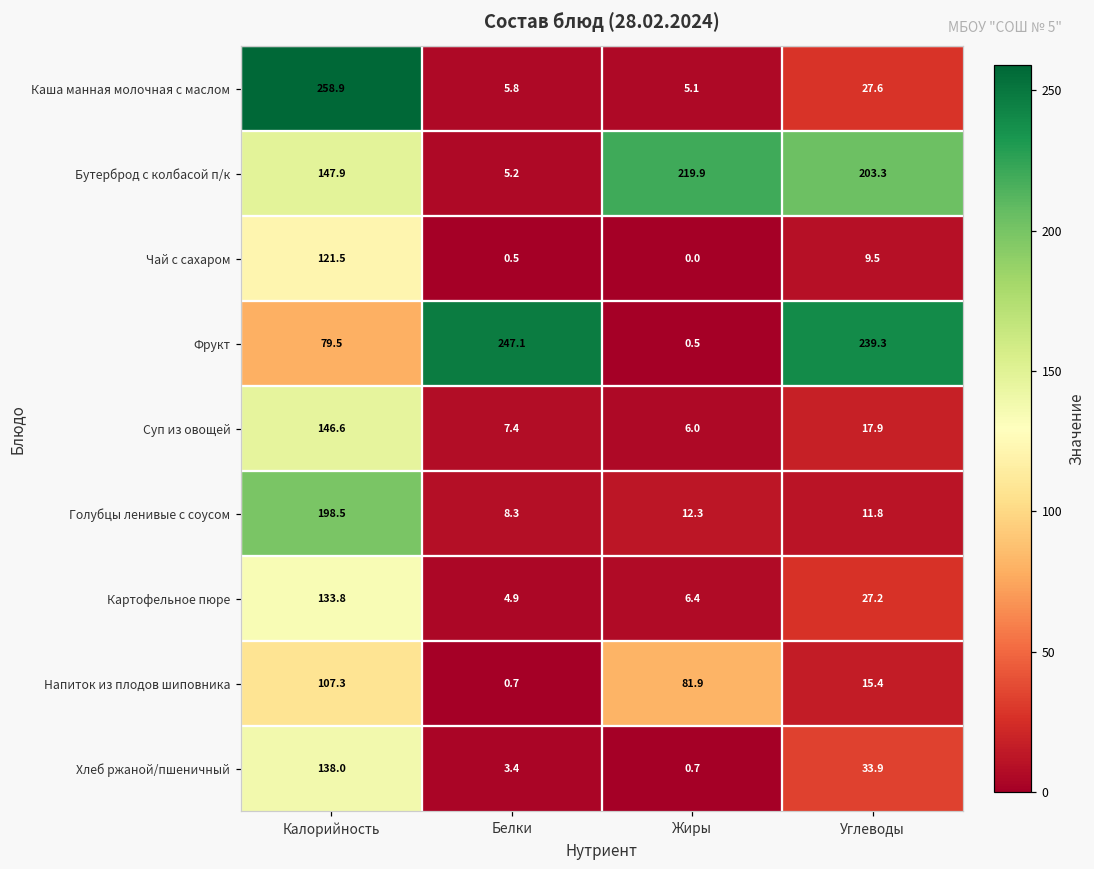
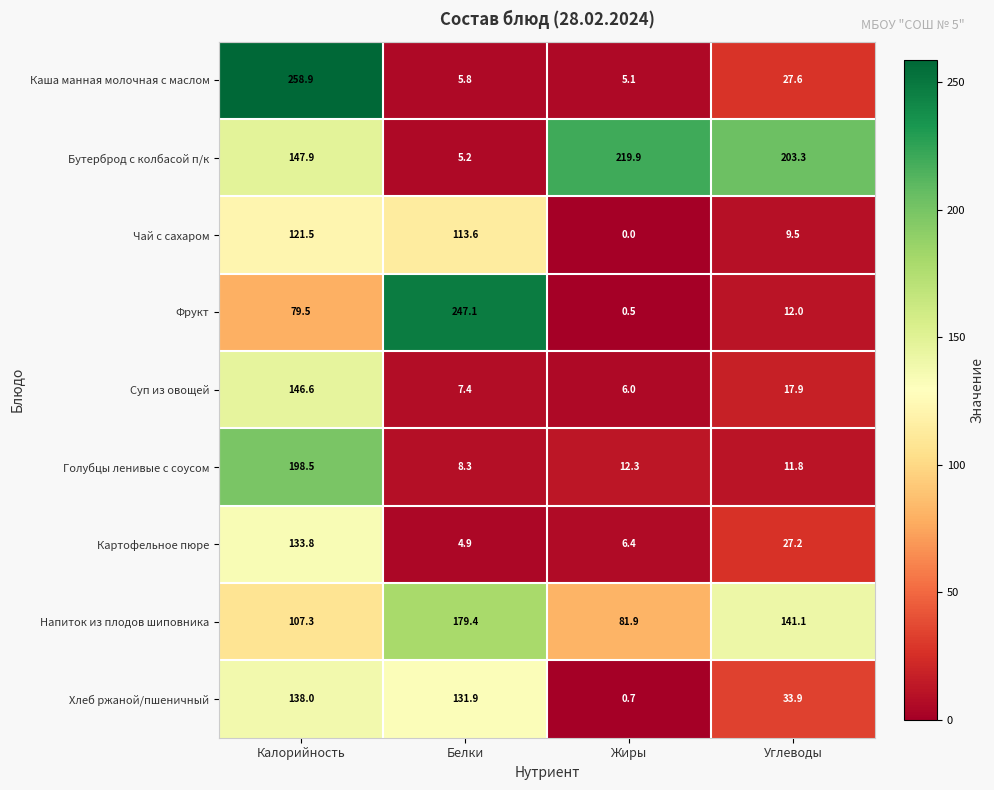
  {
    "Каша манная молочная с маслом": {
      "Калорийность": 258.9,
      "Белки": 5.8,
      "Жиры": 5.1,
      "Углеводы": 27.6
    },
    "Бутерброд с колбасой п/к": {
      "Калорийность": 147.9,
      "Белки": 5.2,
      "Жиры": 219.9,
      "Углеводы": 203.3
    },
    "Чай с сахаром": {
      "Калорийность": 121.5,
-     "Белки": 0.5,
+     "Белки": 113.6,
      "Жиры": 0.0,
      "Углеводы": 9.5
    },
    "Фрукт": {
      "Калорийность": 79.5,
      "Белки": 247.1,
      "Жиры": 0.5,
-     "Углеводы": 239.3
+     "Углеводы": 12.0
    },
    "Суп из овощей": {
      "Калорийность": 146.6,
      "Белки": 7.4,
      "Жиры": 6.0,
      "Углеводы": 17.9
    },
    "Голубцы ленивые с соусом": {
      "Калорийность": 198.5,
      "Белки": 8.3,
      "Жиры": 12.3,
      "Углеводы": 11.8
    },
    "Картофельное пюре": {
      "Калорийность": 133.8,
      "Белки": 4.9,
      "Жиры": 6.4,
      "Углеводы": 27.2
    },
    "Напиток из плодов шиповника": {
      "Калорийность": 107.3,
-     "Белки": 0.7,
+     "Белки": 179.4,
      "Жиры": 81.9,
-     "Углеводы": 15.4
+     "Углеводы": 141.1
    },
    "Хлеб ржаной/пшеничный": {
      "Калорийность": 138.0,
-     "Белки": 3.4,
+     "Белки": 131.9,
      "Жиры": 0.7,
      "Углеводы": 33.9
    }
  }
